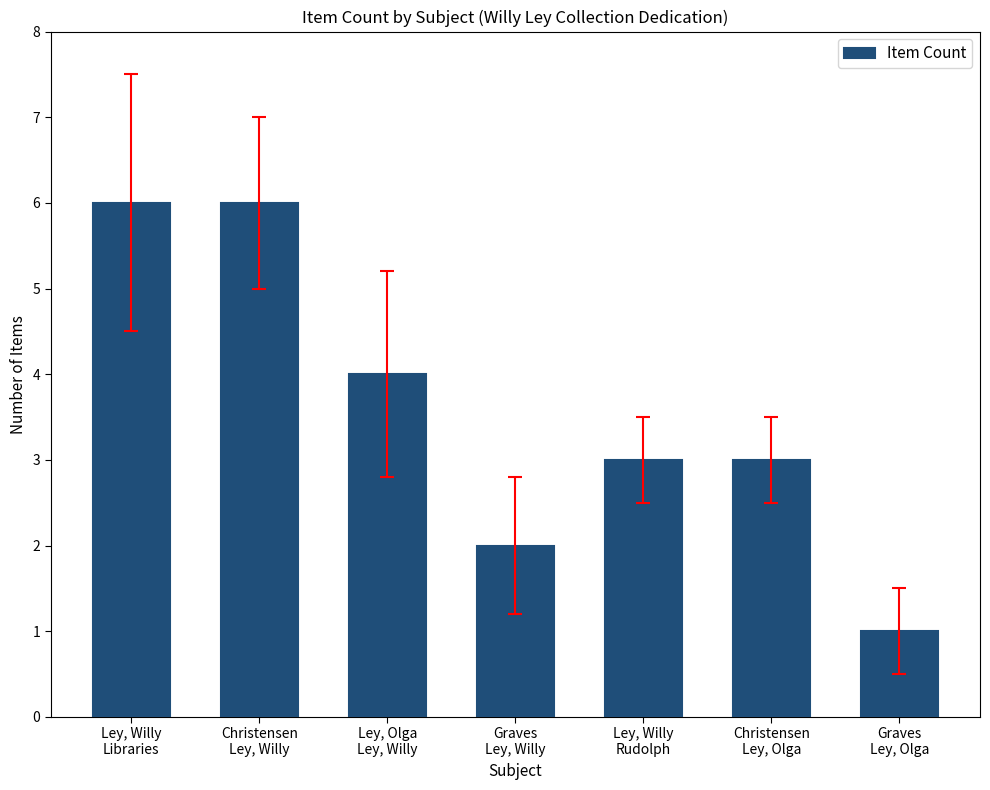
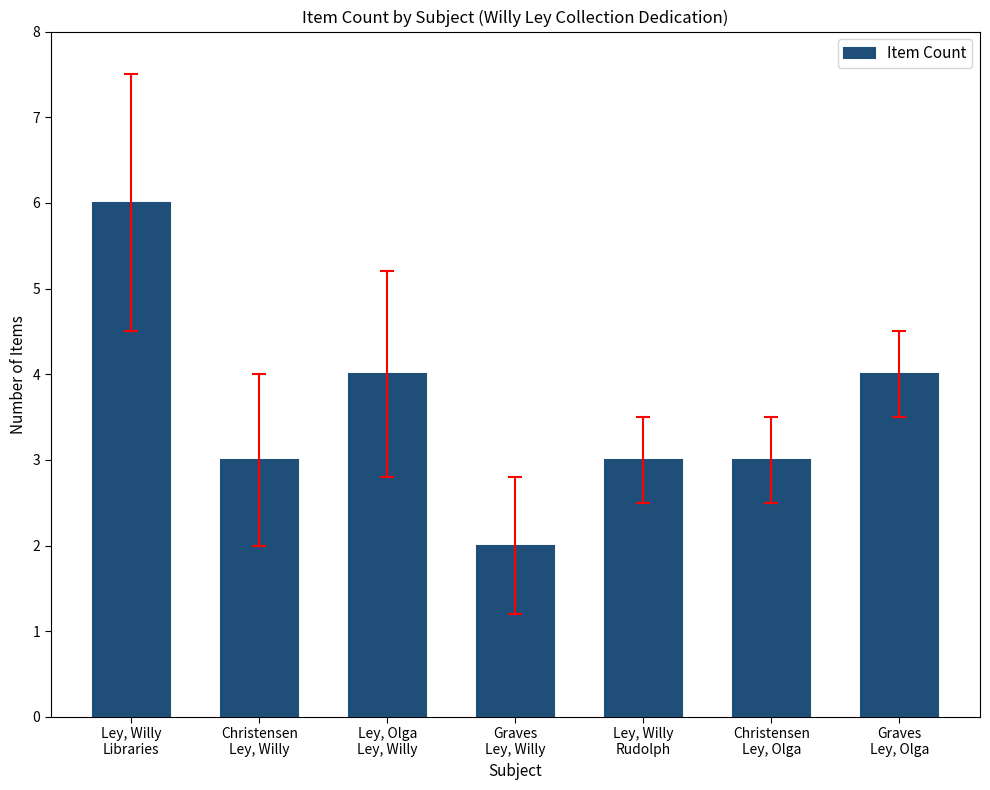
  {
    "Item Count": {
      "Ley, Willy Libraries": 6,
-     "Christensen Ley, Willy": 6,
+     "Christensen Ley, Willy": 3,
      "Ley, Olga Ley, Willy": 4,
      "Graves Ley, Willy": 2,
      "Ley, Willy Rudolph": 3,
      "Christensen Ley, Olga": 3,
-     "Graves Ley, Olga": 1
+     "Graves Ley, Olga": 4
    }
  }
